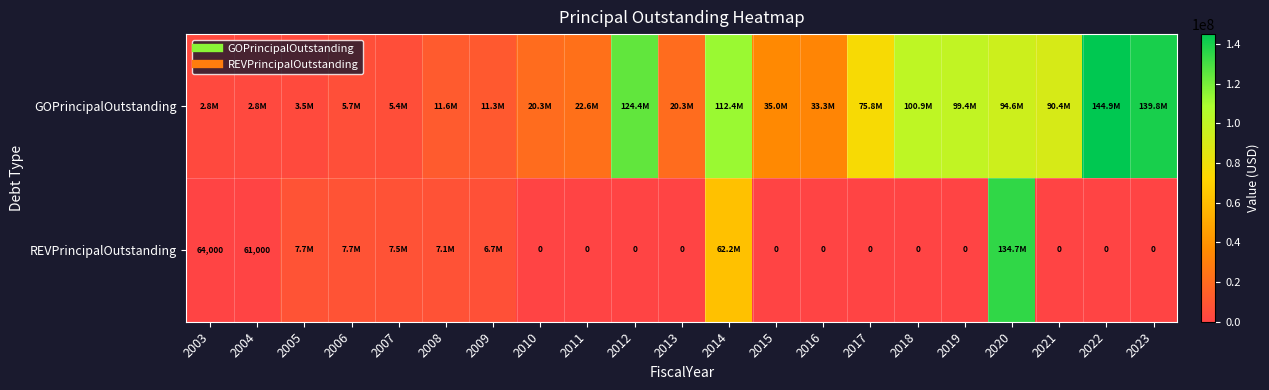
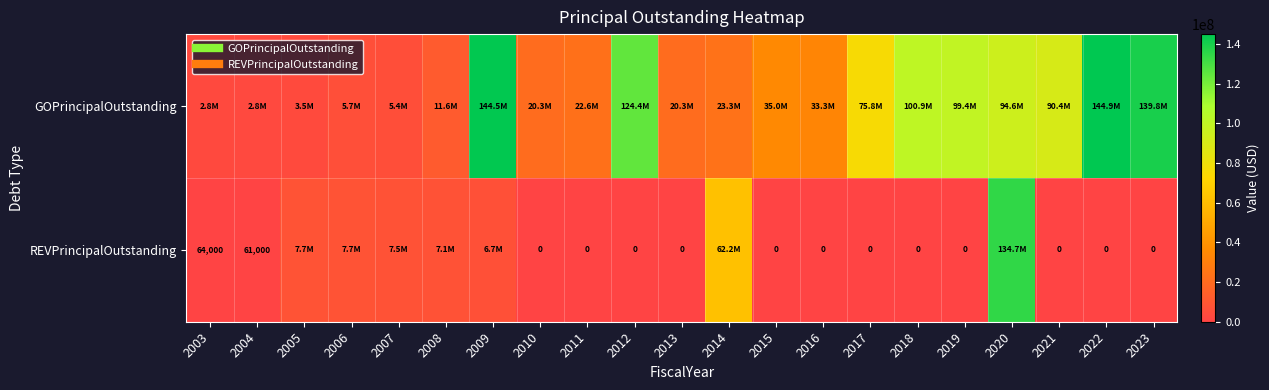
  {
    "GOPrincipalOutstanding": {
      "2003": "2.8M",
      "2004": "2.8M",
      "2005": "3.5M",
      "2006": "5.7M",
      "2007": "5.4M",
      "2008": "11.6M",
-     "2009": "11.3M",
+     "2009": "144.5M",
      "2010": "20.3M",
      "2011": "22.6M",
      "2012": "124.4M",
      "2013": "20.3M",
-     "2014": "112.4M",
+     "2014": "23.3M",
      "2015": "35.0M",
      "2016": "33.3M",
      "2017": "75.8M",
      "2018": "100.9M",
      "2019": "99.4M",
      "2020": "94.6M",
      "2021": "90.4M",
      "2022": "144.9M",
      "2023": "139.8M"
    },
    "REVPrincipalOutstanding": {
      "2003": "64,000",
      "2004": "61,000",
      "2005": "7.7M",
      "2006": "7.7M",
      "2007": "7.5M",
      "2008": "7.1M",
      "2009": "6.7M",
      "2010": "0",
      "2011": "0",
      "2012": "0",
      "2013": "0",
      "2014": "62.2M",
      "2015": "0",
      "2016": "0",
      "2017": "0",
      "2018": "0",
      "2019": "0",
      "2020": "134.7M",
      "2021": "0",
      "2022": "0",
      "2023": "0"
    }
  }
